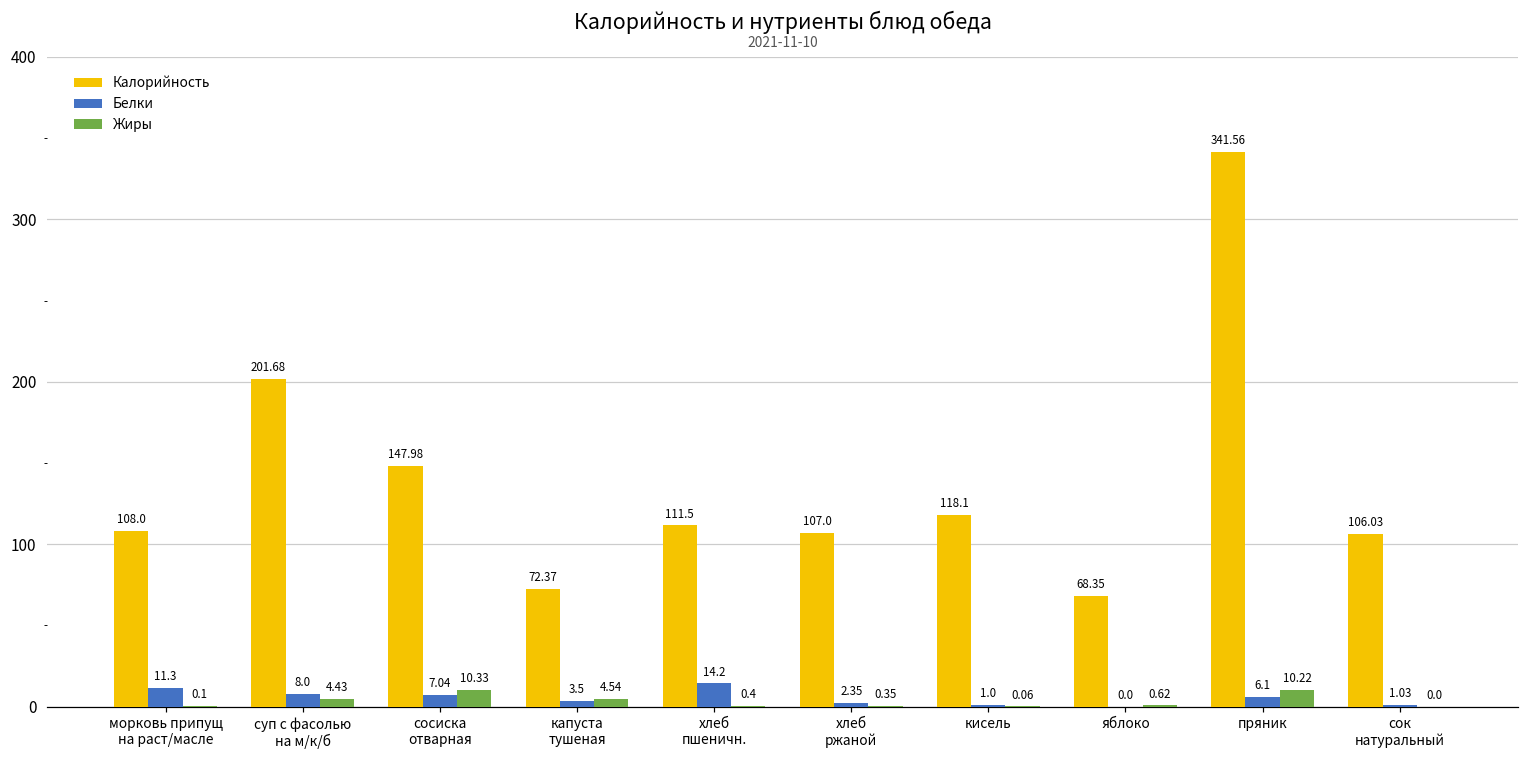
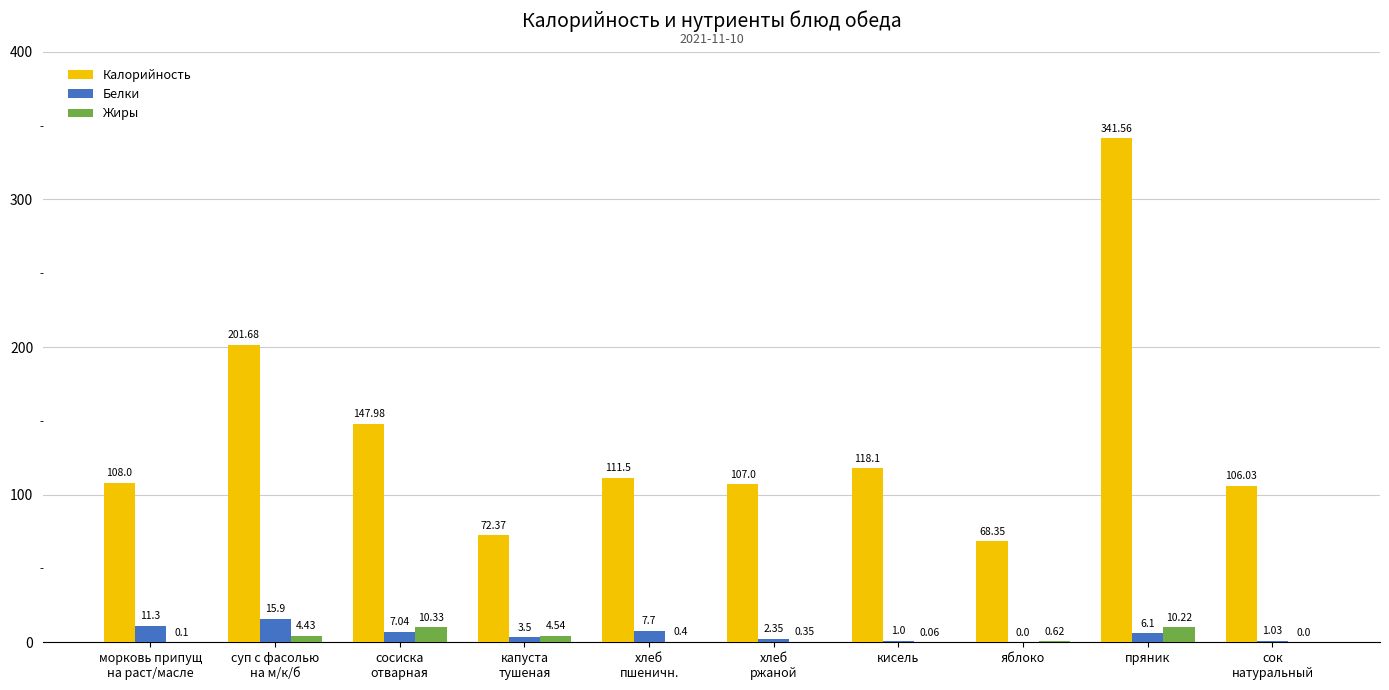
  {
    "Калорийность": {
      "морковь припущ на раст/масле": 108.0,
      "суп с фасолью на м/к/б": 201.68,
      "сосиска отварная": 147.98,
      "капуста тушеная": 72.37,
      "хлеб пшеничн.": 111.5,
      "хлеб ржаной": 107.0,
      "кисель": 118.1,
      "яблоко": 68.35,
      "пряник": 341.56,
      "сок натуральный": 106.03
    },
    "Белки": {
      "морковь припущ на раст/масле": 11.3,
-     "суп с фасолью на м/к/б": 8.0,
+     "суп с фасолью на м/к/б": 15.9,
      "сосиска отварная": 7.04,
      "капуста тушеная": 3.5,
-     "хлеб пшеничн.": 14.2,
+     "хлеб пшеничн.": 7.7,
      "хлеб ржаной": 2.35,
      "кисель": 1.0,
      "яблоко": 0.0,
      "пряник": 6.1,
      "сок натуральный": 1.03
    },
    "Жиры": {
      "морковь припущ на раст/масле": 0.1,
      "суп с фасолью на м/к/б": 4.43,
      "сосиска отварная": 10.33,
      "капуста тушеная": 4.54,
      "хлеб пшеничн.": 0.4,
      "хлеб ржаной": 0.35,
      "кисель": 0.06,
      "яблоко": 0.62,
      "пряник": 10.22,
      "сок натуральный": 0.0
    }
  }
